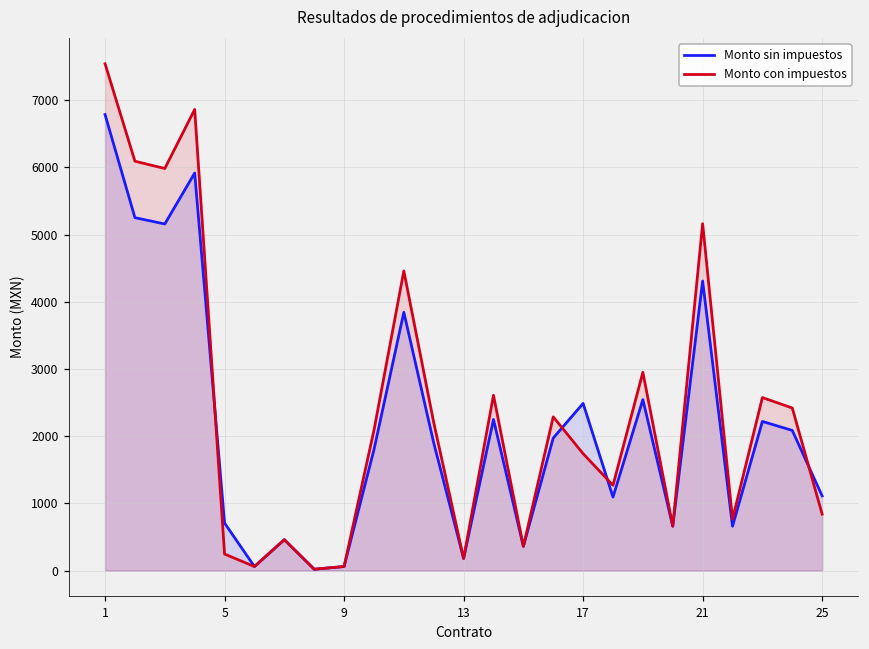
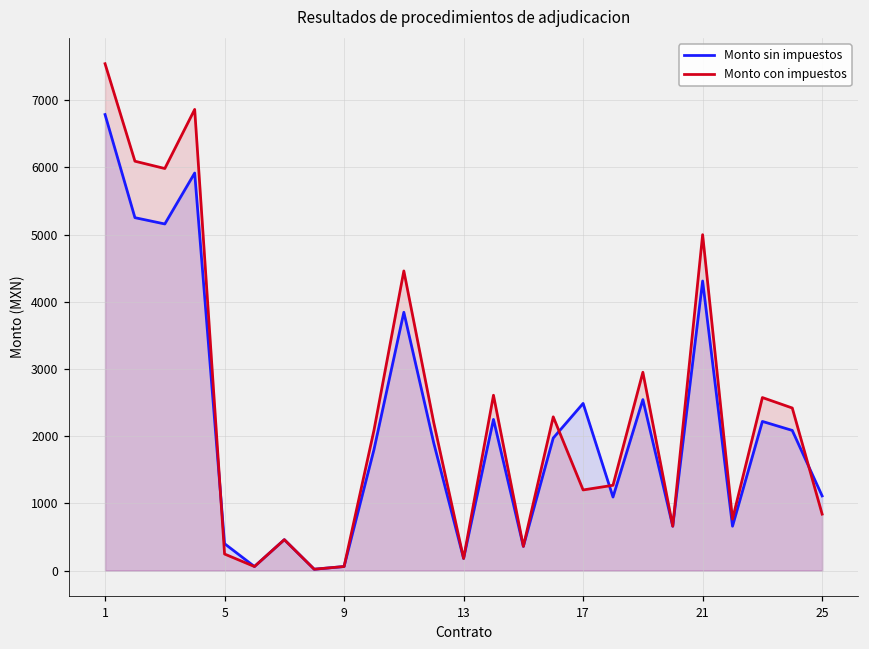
  {
    "Monto sin impuestos": {
      "1": 6800,
-     "5": 700,
+     "5": 400,
      "17": 2500,
      "21": 4300,
      "25": 1100
    },
    "Monto con impuestos": {
      "1": 7500,
      "5": 200,
-     "17": 1700,
-     "21": 5200,
+     "17": 1200,
+     "21": 5000,
      "25": 800
    }
  }
